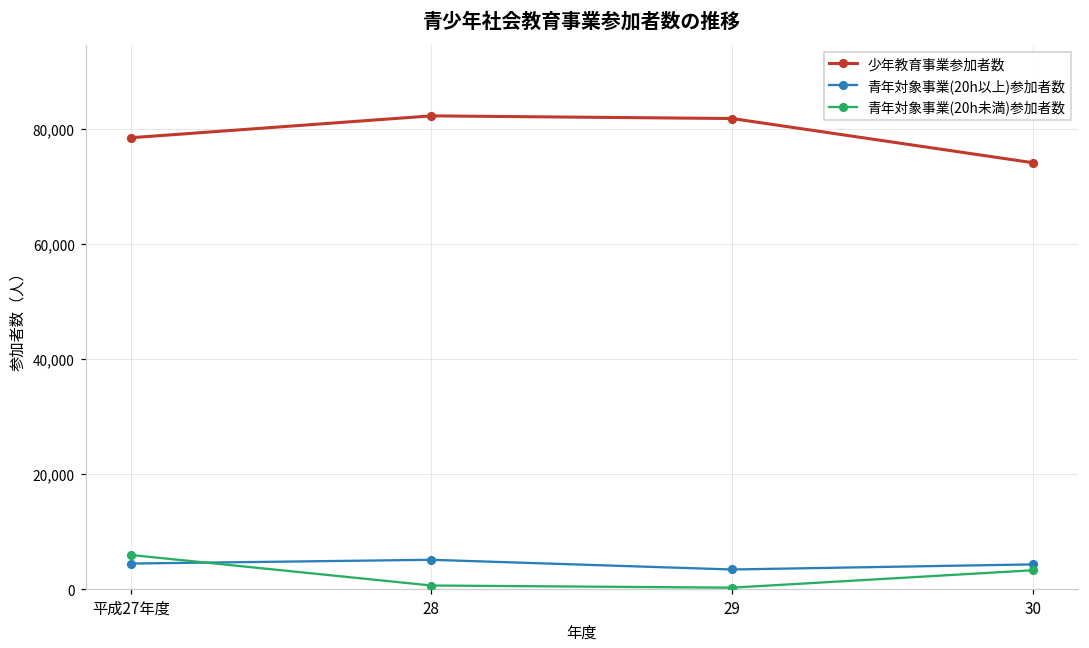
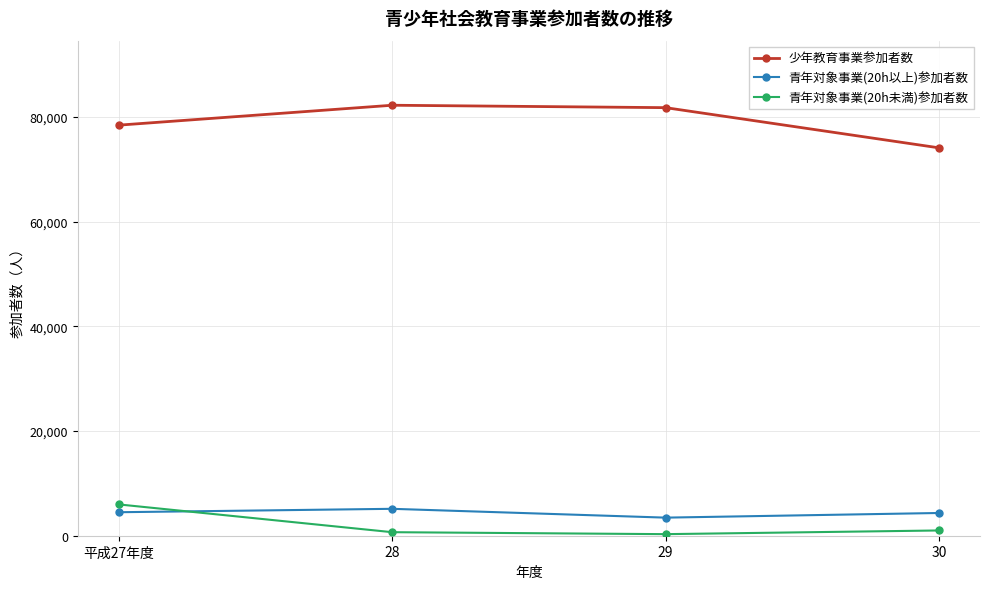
  {
    "少年教育事業参加者数": {
      "平成27年度": "78,000",
      "28": "82,000",
      "29": "82,000",
      "30": "74,000"
    },
    "青年対象事業(20h以上)参加者数": {
      "平成27年度": "4,000",
      "28": "5,000",
      "29": "3,000",
      "30": "4,000"
    },
    "青年対象事業(20h未満)参加者数": {
      "平成27年度": "6,000",
      "28": "1,000",
      "29": "0",
-     "30": "3,000"
+     "30": "1,000"
    }
  }
